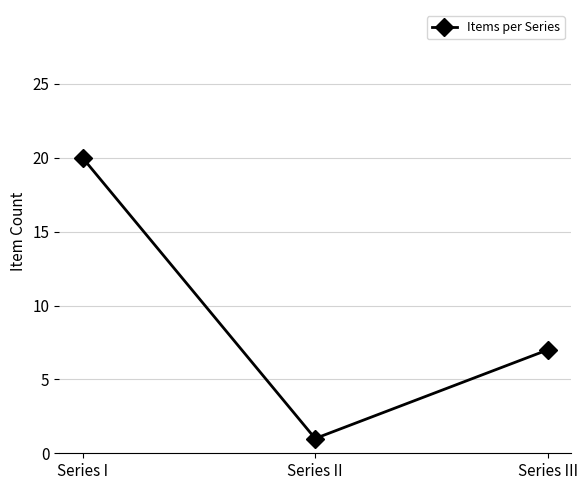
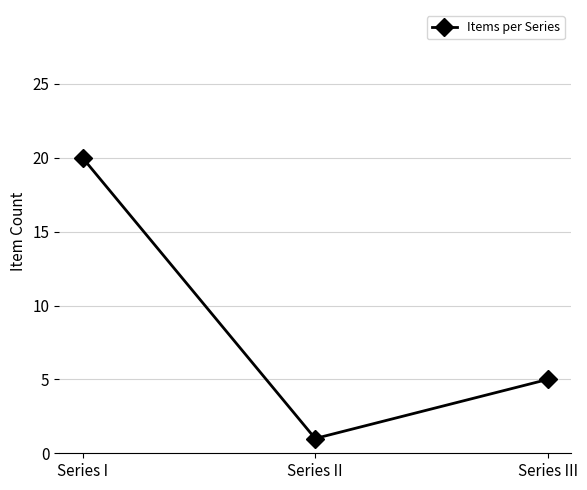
  {
    "Series I": 20,
    "Series II": 1,
-   "Series III": 7
+   "Series III": 5
  }
